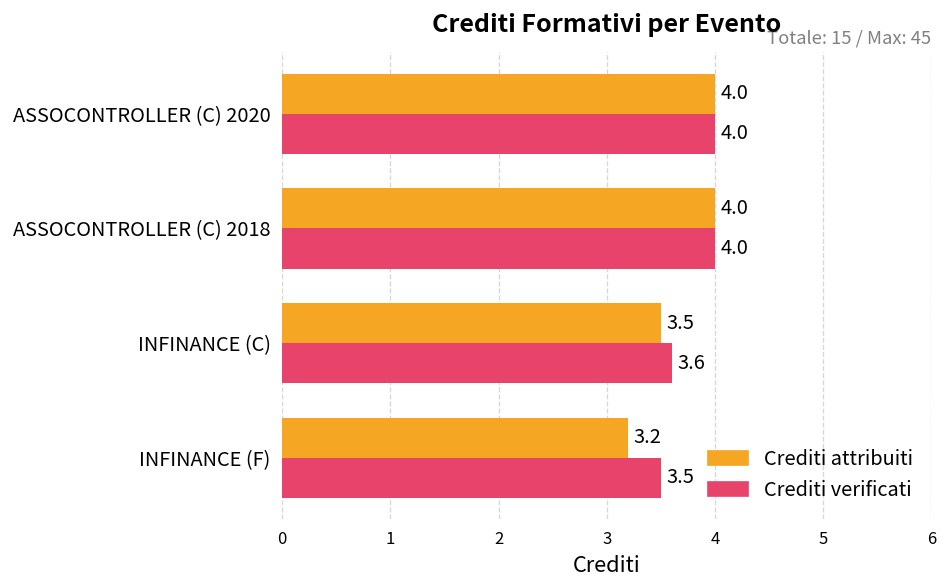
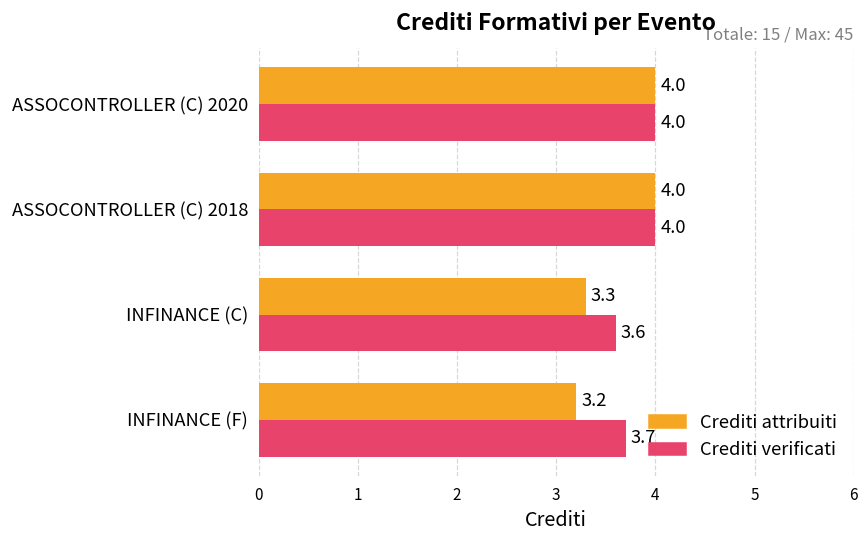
  {
    "Crediti attribuiti": {
      "ASSOCONTROLLER (C) 2020": 4.0,
      "ASSOCONTROLLER (C) 2018": 4.0,
-     "INFINANCE (C)": 3.5,
+     "INFINANCE (C)": 3.3,
      "INFINANCE (F)": 3.2
    },
    "Crediti verificati": {
      "ASSOCONTROLLER (C) 2020": 4.0,
      "ASSOCONTROLLER (C) 2018": 4.0,
      "INFINANCE (C)": 3.6,
-     "INFINANCE (F)": 3.5
+     "INFINANCE (F)": 3.7
    }
  }
